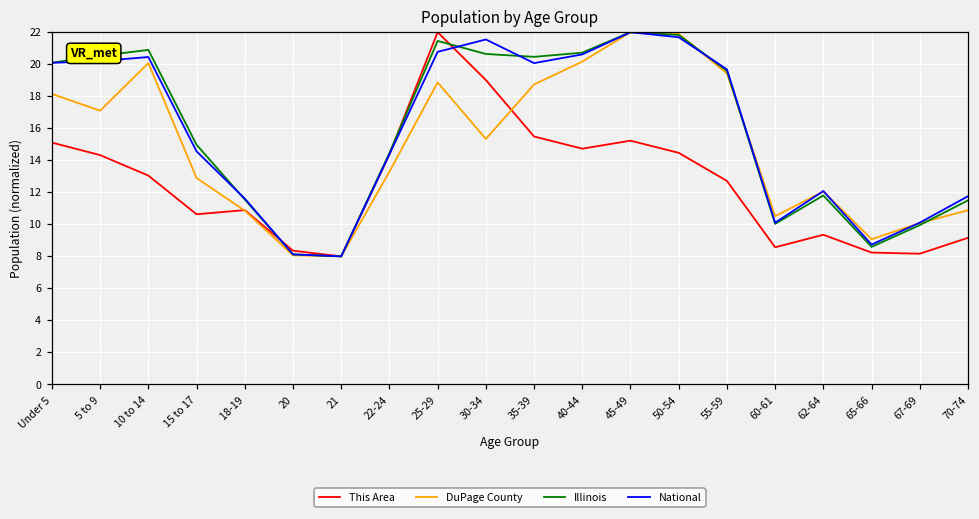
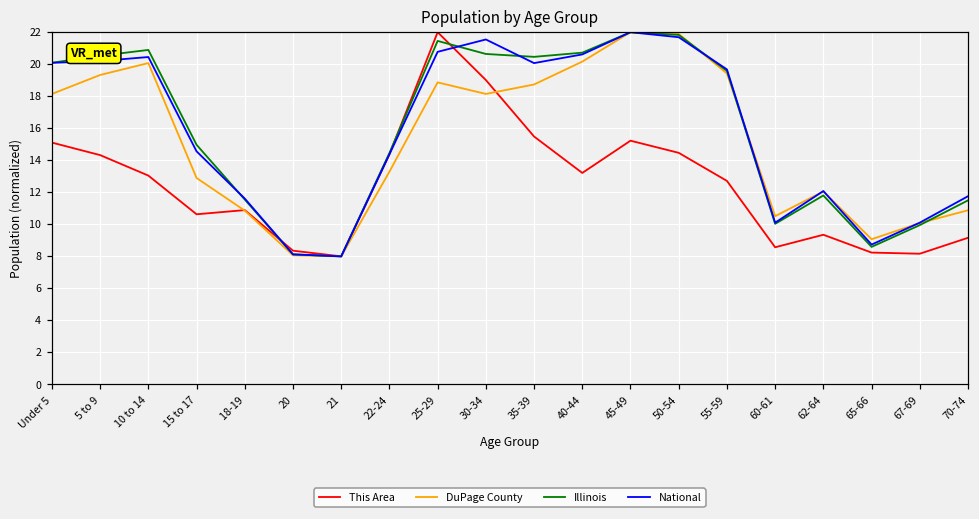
  {
    "This Area": {
      "Under 5": 15.1,
      "5 to 9": 14.3,
      "10 to 14": 13.0,
      "15 to 17": 10.6,
      "20": 8.4,
      "25-29": 22.0,
      "30-34": 19.0,
      "35-39": 15.5,
-     "40-44": 14.7,
+     "40-44": 13.2,
      "45-49": 15.2,
      "50-54": 14.5,
      "55-59": 12.7,
      "60-61": 8.6,
      "62-64": 9.4,
      "65-66": 8.2,
      "67-69": 8.2,
      "70-74": 9.2
    },
    "DuPage County": {
      "Under 5": 18.1,
-     "5 to 9": 17.1,
+     "5 to 9": 19.3,
      "10 to 14": 20.1,
      "15 to 17": 12.9,
      "22-24": 13.3,
      "25-29": 18.9,
-     "30-34": 15.3,
+     "30-34": 18.1,
      "35-39": 18.7,
      "40-44": 20.2,
      "60-61": 10.5,
      "65-66": 9.1,
      "70-74": 10.9
    },
    "Illinois": {
      "10 to 14": 20.9,
      "15 to 17": 15.0,
      "25-29": 21.5,
      "30-34": 20.6,
      "35-39": 20.5,
      "62-64": 11.8,
      "70-74": 11.5
    },
    "National": {
      "10 to 14": 20.5,
      "15 to 17": 14.6,
      "25-29": 20.8,
      "30-34": 21.5,
      "35-39": 20.1,
      "70-74": 11.8
    }
  }
